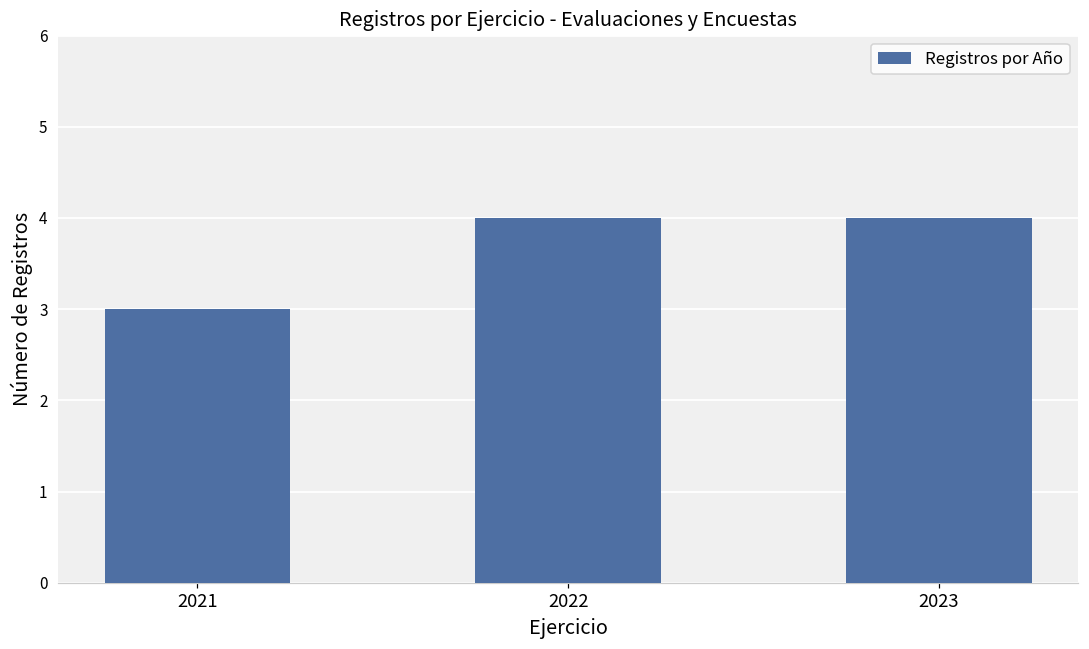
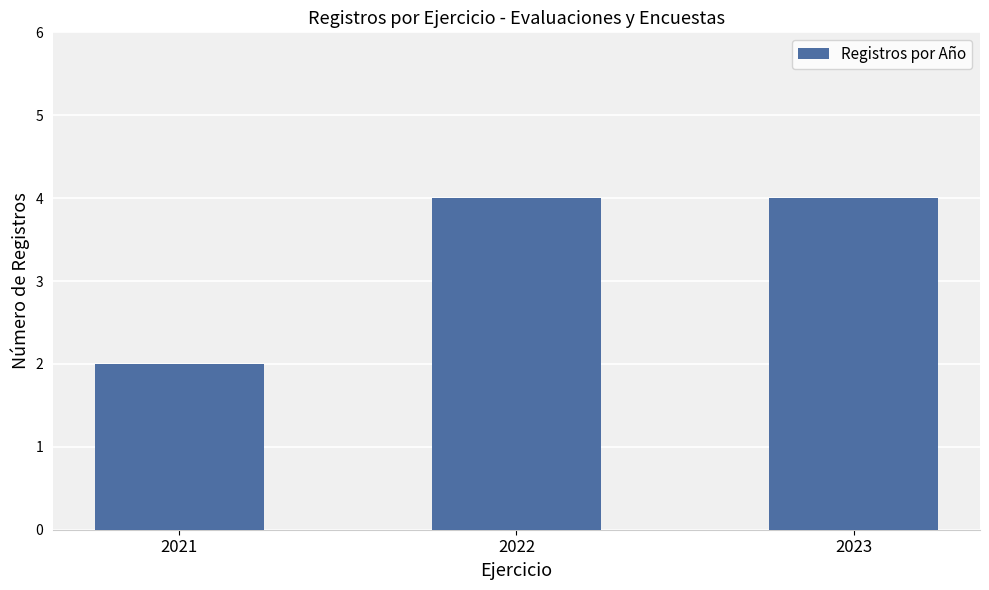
  {
-   "2021": 3,
+   "2021": 2,
    "2022": 4,
    "2023": 4
  }
